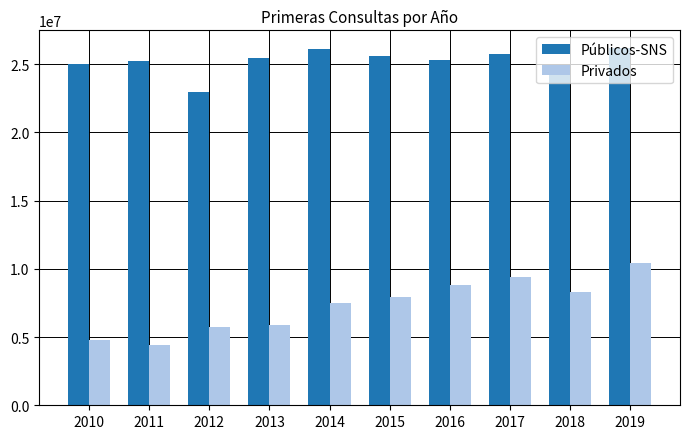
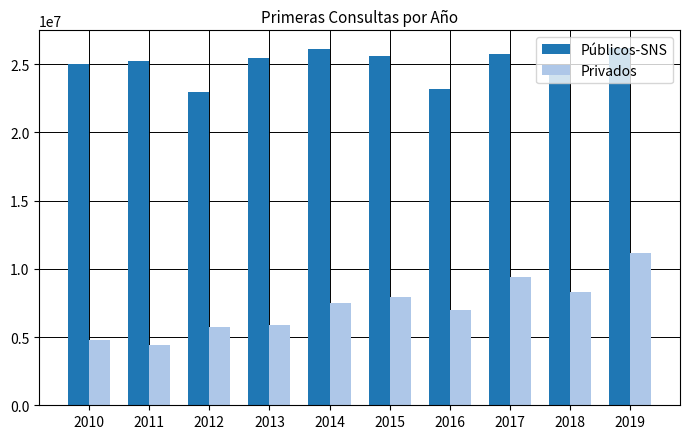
  {
    "Públicos-SNS": {
      "2010": 25000000,
      "2011": 25200000,
      "2012": 23000000,
      "2013": 25500000,
      "2014": 26100000,
      "2015": 25600000,
-     "2016": 25300000,
+     "2016": 23200000,
      "2017": 25700000
    },
    "Privados": {
      "2010": 4800000,
      "2011": 4400000,
      "2012": 5700000,
      "2013": 5900000,
      "2014": 7500000,
      "2015": 8000000,
-     "2016": 8800000,
+     "2016": 7000000,
      "2017": 9400000,
      "2018": 8300000,
-     "2019": 10400000
+     "2019": 11100000
    }
  }
